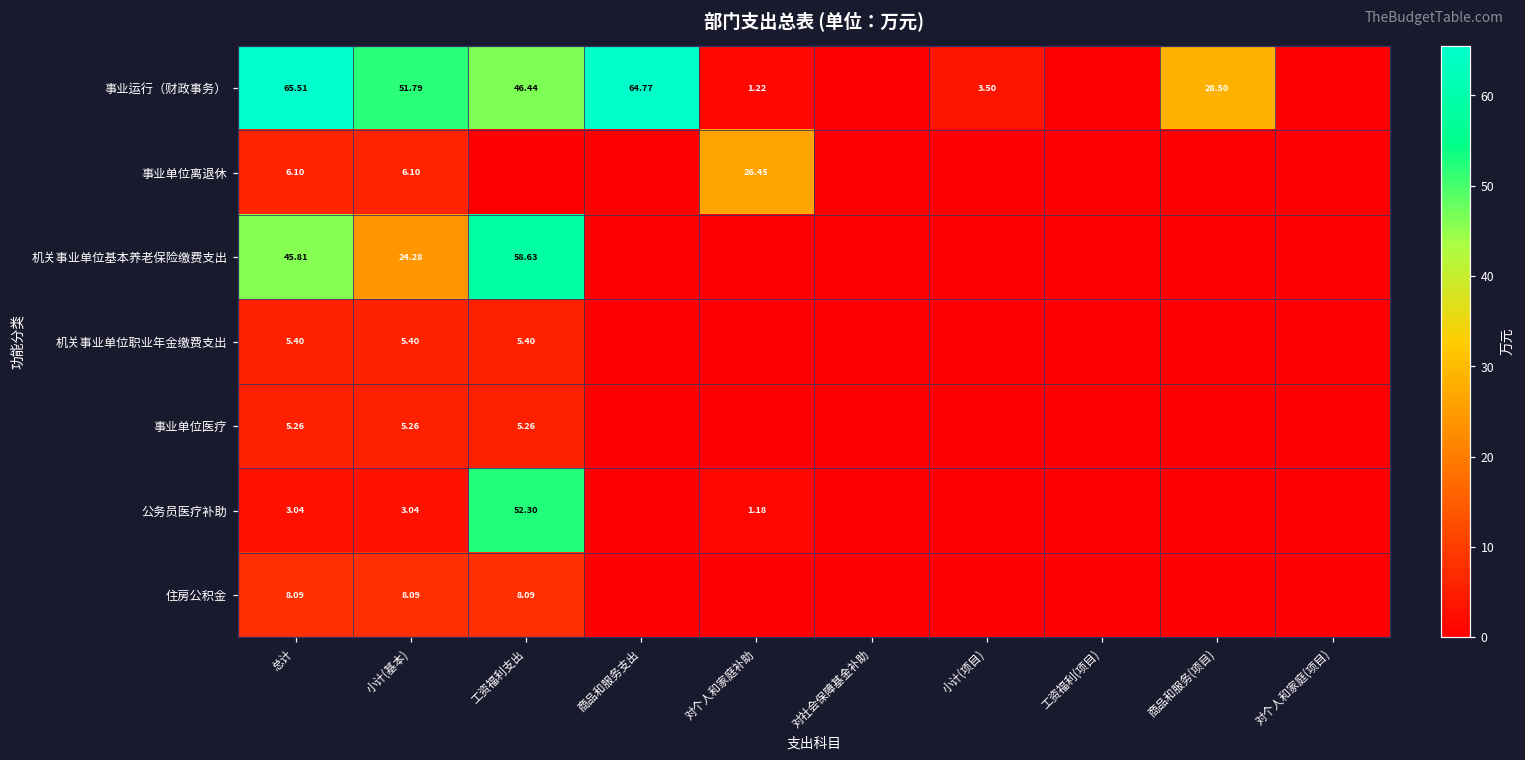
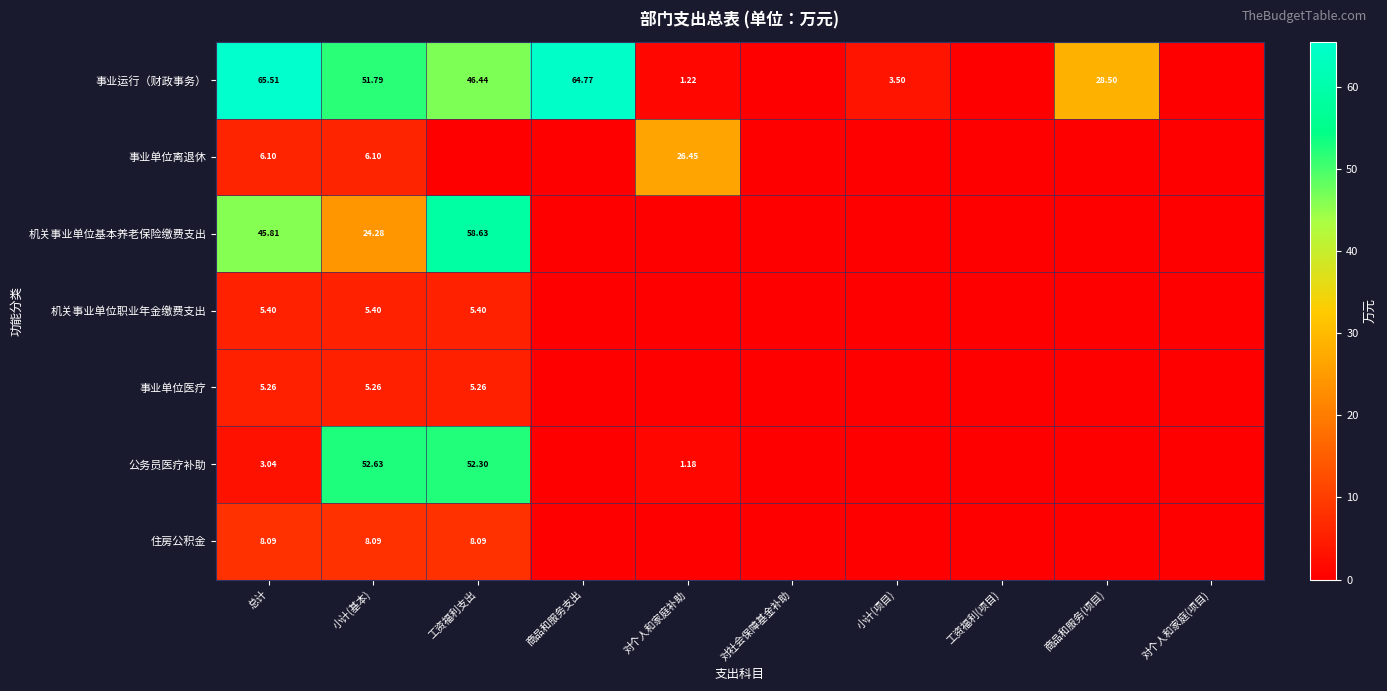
  {
    "事业运行（财政事务）": {
      "总计": 65.51,
      "小计(基本)": 51.79,
      "工资福利支出": 46.44,
      "商品和服务支出": 64.77,
      "对个人和家庭补助": 1.22,
      "小计(项目)": 3.50,
      "商品和服务(项目)": 28.50
    },
    "事业单位离退休": {
      "总计": 6.10,
      "小计(基本)": 6.10,
      "对个人和家庭补助": 26.45
    },
    "机关事业单位基本养老保险缴费支出": {
      "总计": 45.81,
      "小计(基本)": 24.28,
      "工资福利支出": 58.63
    },
    "机关事业单位职业年金缴费支出": {
      "总计": 5.40,
      "小计(基本)": 5.40,
      "工资福利支出": 5.40
    },
    "事业单位医疗": {
      "总计": 5.26,
      "小计(基本)": 5.26,
      "工资福利支出": 5.26
    },
    "公务员医疗补助": {
      "总计": 3.04,
-     "小计(基本)": 3.04,
+     "小计(基本)": 52.63,
      "工资福利支出": 52.30,
      "对个人和家庭补助": 1.18
    },
    "住房公积金": {
      "总计": 8.09,
      "小计(基本)": 8.09,
      "工资福利支出": 8.09
    }
  }
